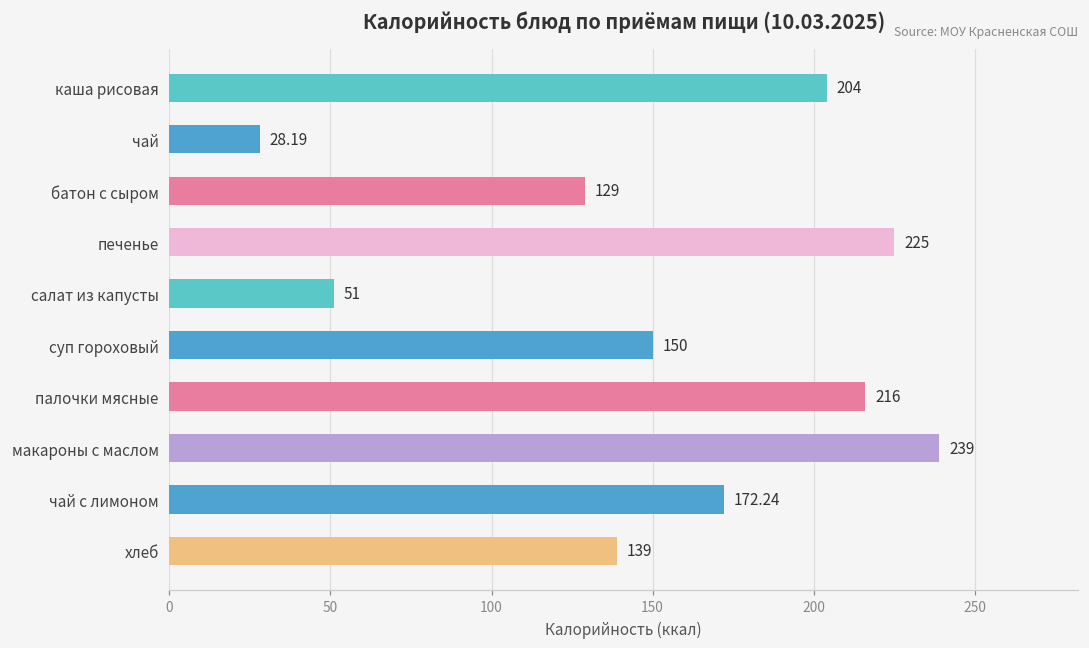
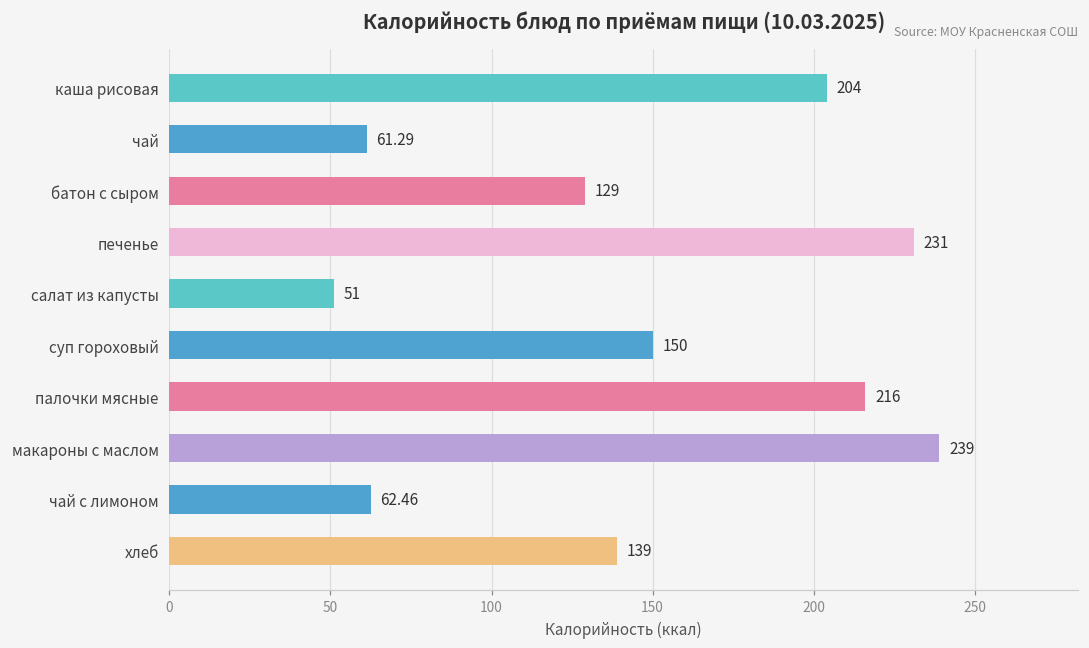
  {
    "каша рисовая": 204,
-   "чай": 28.19,
+   "чай": 61.29,
    "батон с сыром": 129,
-   "печенье": 225,
+   "печенье": 231,
    "салат из капусты": 51,
    "суп гороховый": 150,
    "палочки мясные": 216,
    "макароны с маслом": 239,
-   "чай с лимоном": 172.24,
+   "чай с лимоном": 62.46,
    "хлеб": 139
  }
